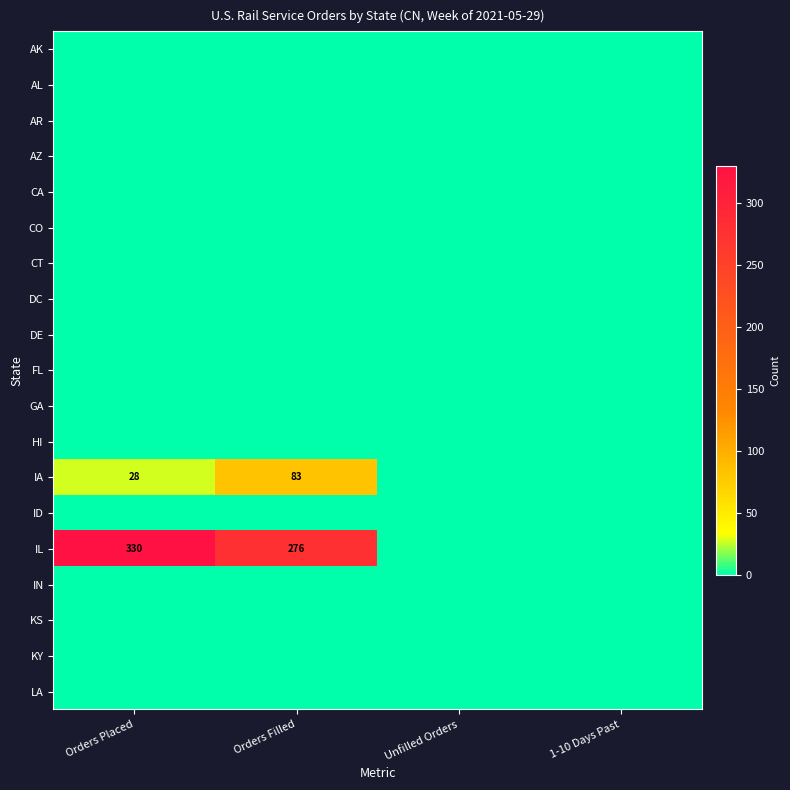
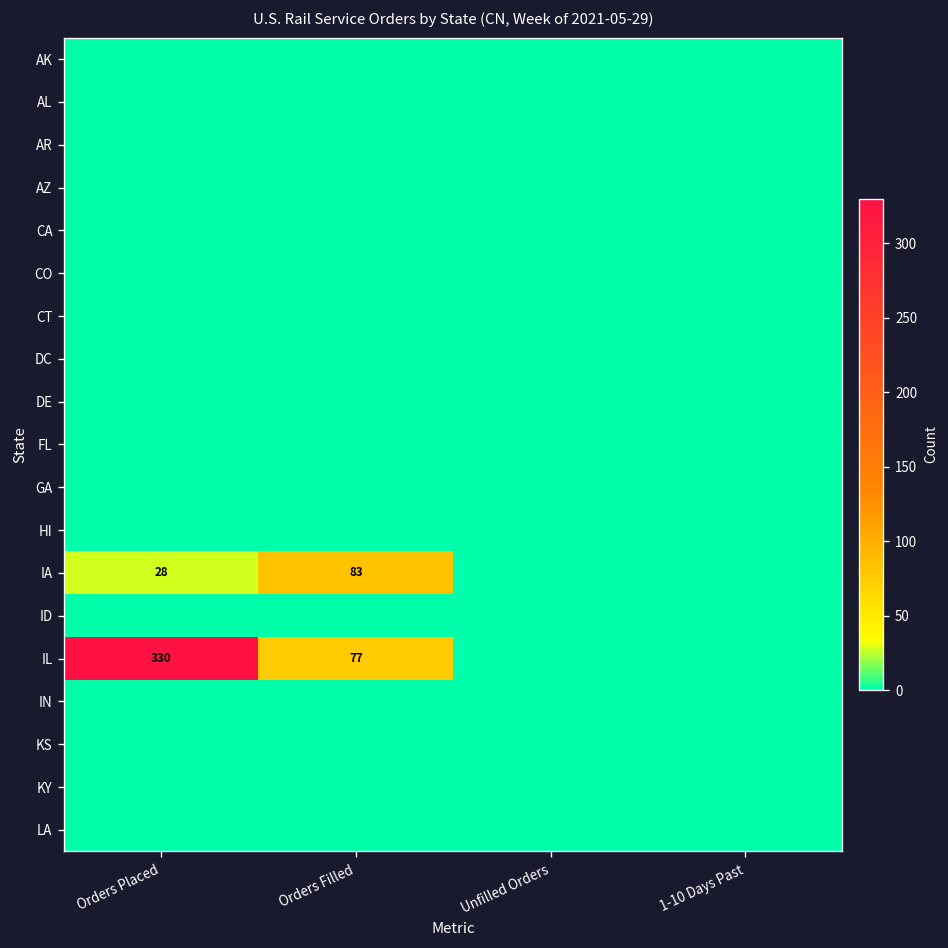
  {
    "IA": {
      "Orders Placed": 28,
      "Orders Filled": 83
    },
    "IL": {
      "Orders Placed": 330,
-     "Orders Filled": 276
+     "Orders Filled": 77
    }
  }
